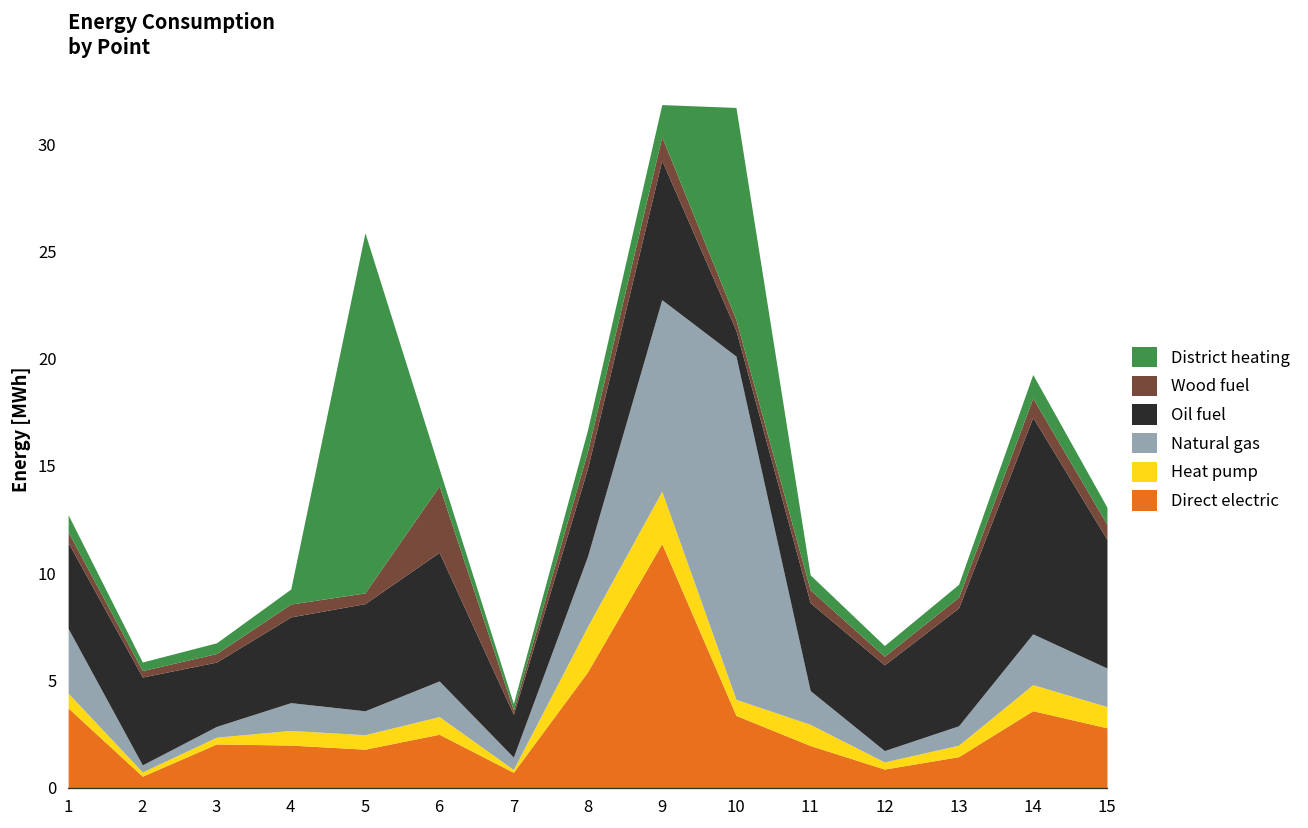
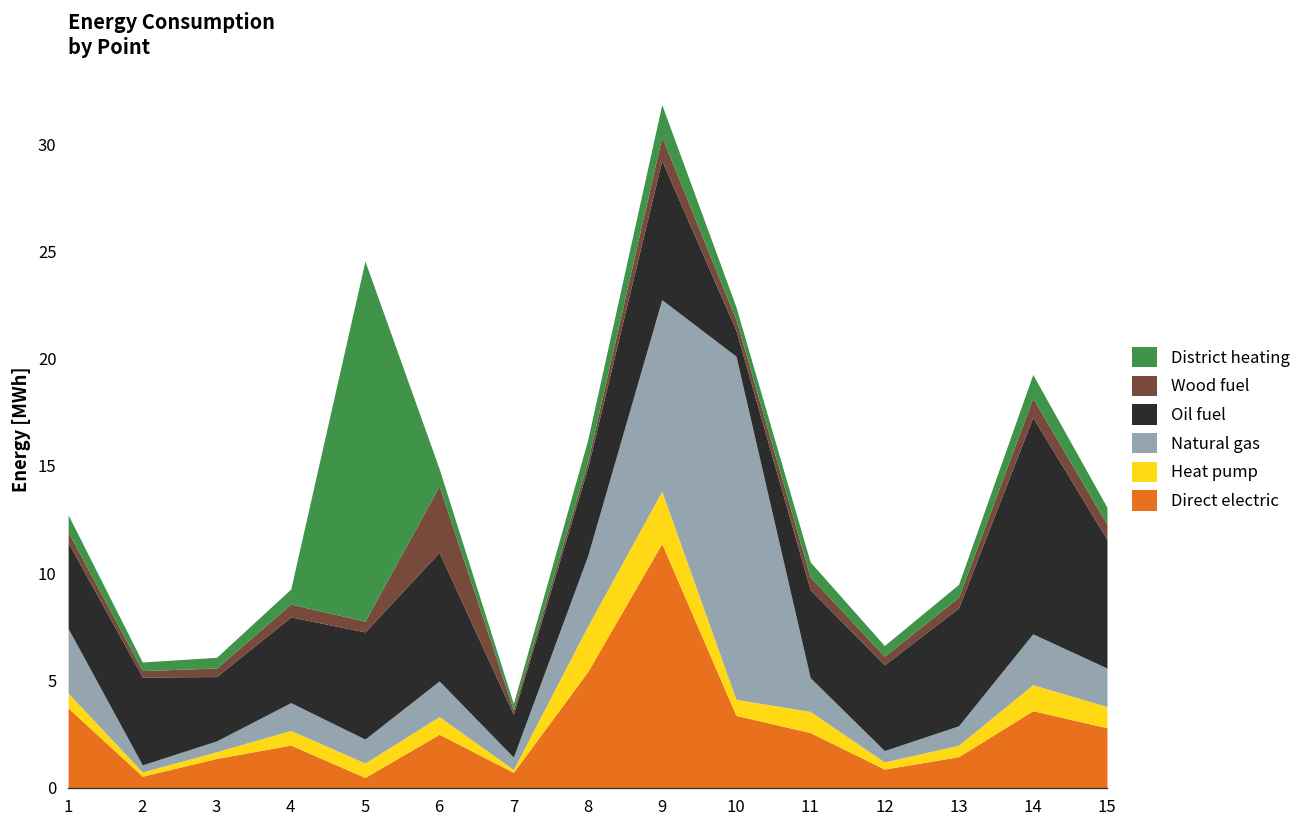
  {
    "Direct electric": {
      "1": 3.7,
      "2": 0.5,
-     "3": 2.0,
+     "3": 1.4,
      "4": 2.0,
-     "5": 1.8,
+     "5": 0.5,
      "6": 2.5,
      "8": 5.4,
      "9": 11.4,
      "10": 3.4,
-     "11": 2.0,
+     "11": 2.6,
      "12": 0.9,
      "13": 1.4,
      "14": 3.6,
      "15": 2.8
    },
    "Heat pump": {
      "1": 0.7,
      "2": 0.2,
      "3": 0.3,
      "4": 0.7,
      "5": 0.7,
      "6": 0.8,
      "8": 2.1,
      "9": 2.4,
      "10": 0.8,
      "11": 1.0,
      "12": 0.3,
      "13": 0.5,
      "14": 1.2,
      "15": 1.0
    },
    "Natural gas": {
      "1": 3.0,
      "2": 0.3,
      "3": 0.5,
      "4": 1.3,
      "5": 1.1,
      "6": 1.7,
      "7": 0.6,
      "8": 3.3,
      "9": 8.9,
      "10": 16.0,
      "11": 1.6,
      "12": 0.5,
      "13": 0.9,
      "14": 2.4,
      "15": 1.8
    },
    "Oil fuel": {
      "1": 4.0,
      "2": 4.1,
      "3": 3.0,
      "4": 4.0,
      "5": 5.0,
      "6": 6.0,
      "7": 2.0,
      "8": 4.1,
      "9": 6.5,
      "10": 1.2,
      "11": 4.1,
      "12": 4.0,
      "13": 5.5,
      "14": 10.1,
      "15": 6.0
    },
    "Wood fuel": {
      "1": 0.5,
      "2": 0.3,
      "3": 0.4,
      "4": 0.6,
      "5": 0.5,
      "6": 3.1,
      "7": 0.2,
-     "8": 0.8,
+     "8": 0.3,
      "9": 1.1,
      "10": 0.5,
      "11": 0.6,
      "12": 0.4,
      "13": 0.5,
      "14": 0.9,
      "15": 0.7
    },
    "District heating": {
      "1": 0.8,
      "2": 0.4,
      "3": 0.5,
      "4": 0.7,
      "5": 16.8,
      "6": 0.8,
      "7": 0.3,
      "8": 1.0,
      "9": 1.5,
-     "10": 9.9,
+     "10": 0.6,
      "11": 0.7,
      "12": 0.5,
      "13": 0.6,
      "14": 1.1,
      "15": 0.8
    }
  }
